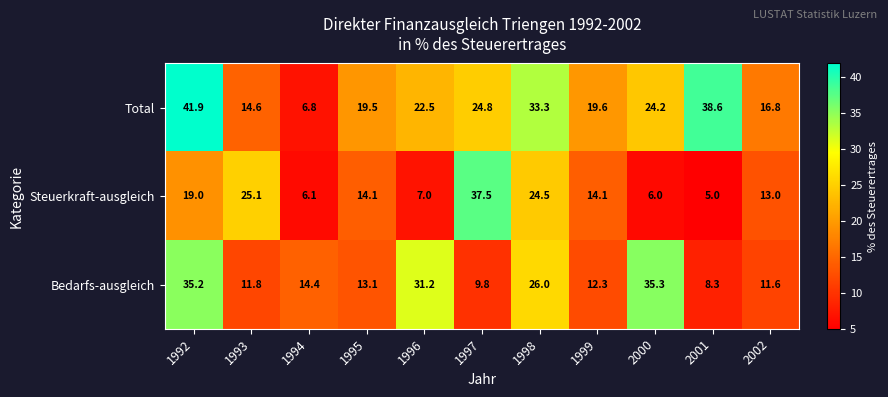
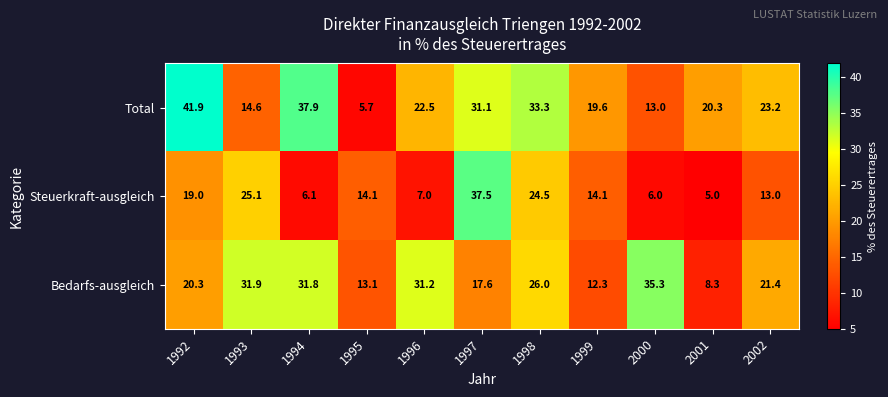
  {
    "Total": {
      "1992": 41.9,
      "1993": 14.6,
-     "1994": 6.8,
-     "1995": 19.5,
+     "1994": 37.9,
+     "1995": 5.7,
      "1996": 22.5,
-     "1997": 24.8,
+     "1997": 31.1,
      "1998": 33.3,
      "1999": 19.6,
-     "2000": 24.2,
-     "2001": 38.6,
-     "2002": 16.8
+     "2000": 13.0,
+     "2001": 20.3,
+     "2002": 23.2
    },
    "Steuerkraft-ausgleich": {
      "1992": 19.0,
      "1993": 25.1,
      "1994": 6.1,
      "1995": 14.1,
      "1996": 7.0,
      "1997": 37.5,
      "1998": 24.5,
      "1999": 14.1,
      "2000": 6.0,
      "2001": 5.0,
      "2002": 13.0
    },
    "Bedarfs-ausgleich": {
-     "1992": 35.2,
-     "1993": 11.8,
-     "1994": 14.4,
+     "1992": 20.3,
+     "1993": 31.9,
+     "1994": 31.8,
      "1995": 13.1,
      "1996": 31.2,
-     "1997": 9.8,
+     "1997": 17.6,
      "1998": 26.0,
      "1999": 12.3,
      "2000": 35.3,
      "2001": 8.3,
-     "2002": 11.6
+     "2002": 21.4
    }
  }
